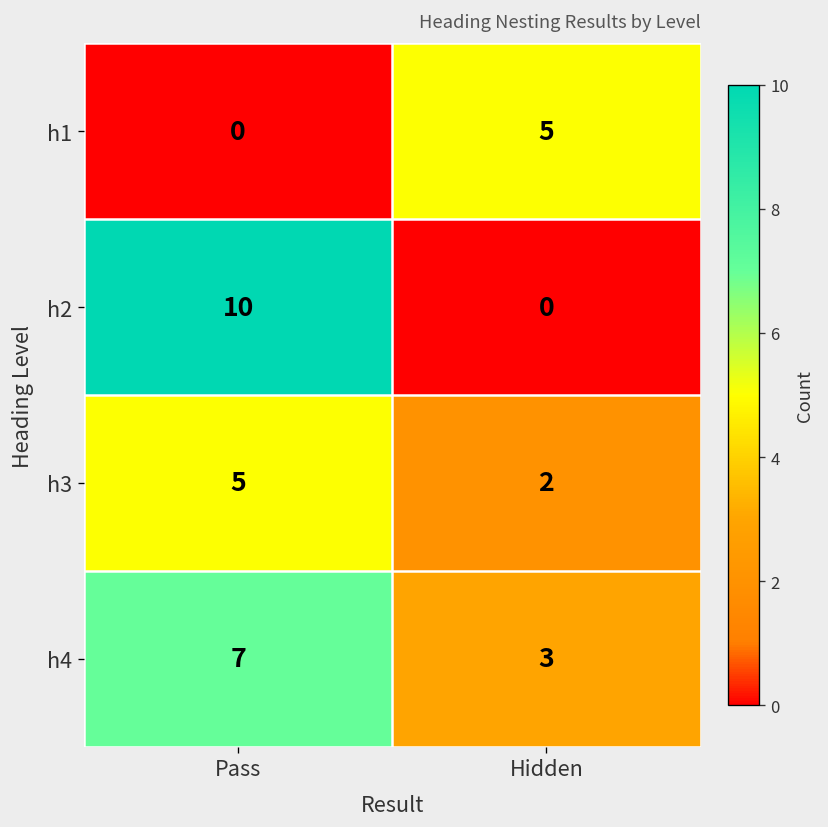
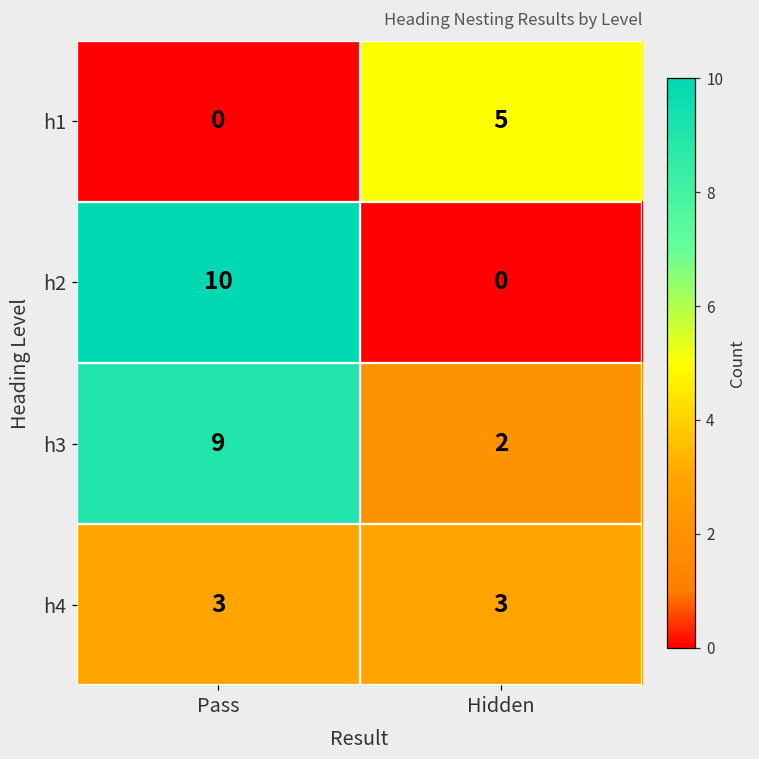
  {
    "h1": {
      "Pass": 0,
      "Hidden": 5
    },
    "h2": {
      "Pass": 10,
      "Hidden": 0
    },
    "h3": {
-     "Pass": 5,
+     "Pass": 9,
      "Hidden": 2
    },
    "h4": {
-     "Pass": 7,
+     "Pass": 3,
      "Hidden": 3
    }
  }
